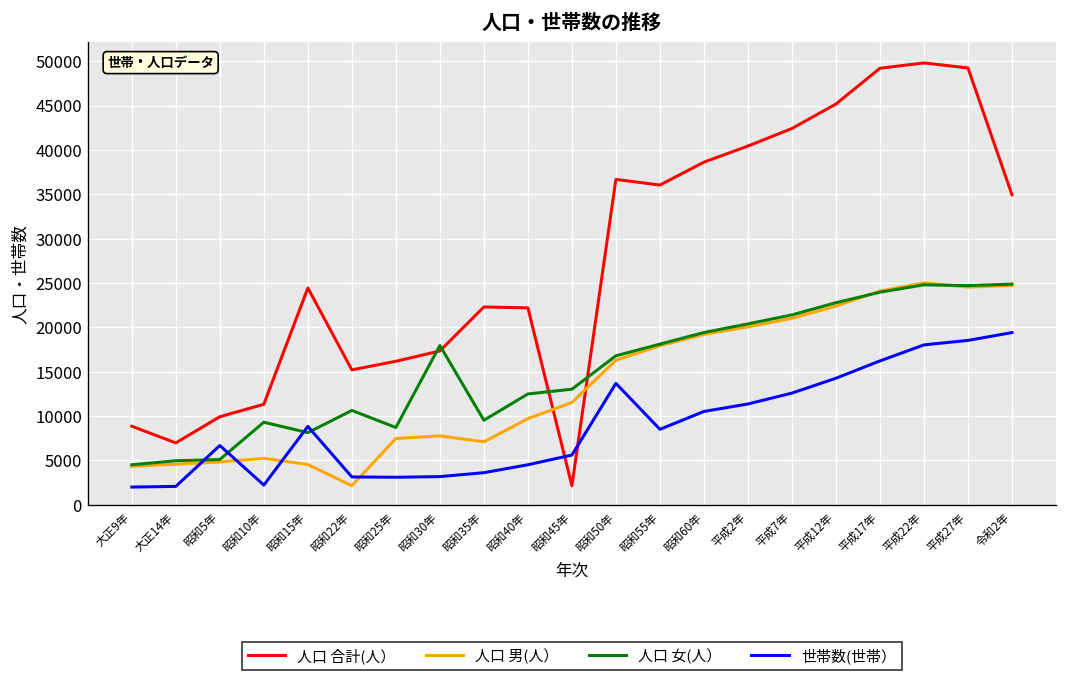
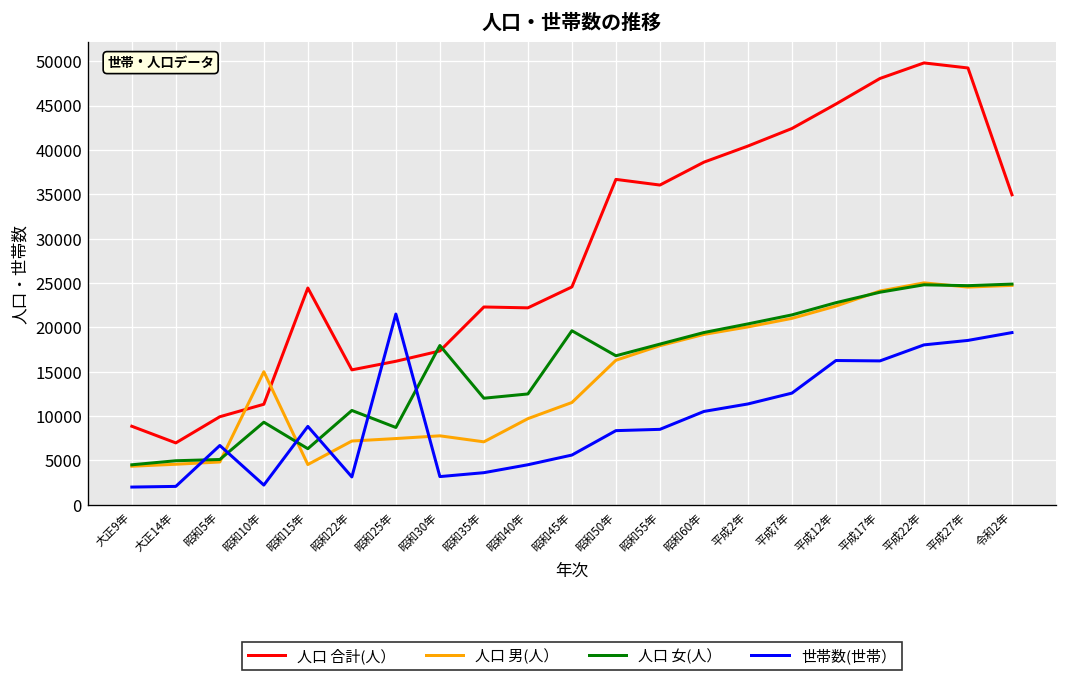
  {
    "人口 合計(人）": {
      "大正9年": 9000,
      "大正14年": 7000,
      "昭和5年": 10000,
      "昭和10年": 11000,
      "昭和15年": 24000,
      "昭和22年": 15000,
      "昭和25年": 16000,
      "昭和30年": 17000,
      "昭和35年": 22000,
      "昭和40年": 22000,
-     "昭和45年": 2000,
+     "昭和45年": 25000,
      "昭和50年": 37000,
      "昭和55年": 36000,
      "昭和60年": 39000,
      "平成2年": 40000,
      "平成7年": 42000,
      "平成12年": 45000,
-     "平成17年": 49000,
+     "平成17年": 48000,
      "平成22年": 50000,
      "平成27年": 49000,
      "令和2年": 35000
    },
    "人口 男(人）": {
      "大正14年": 5000,
-     "昭和10年": 5000,
+     "昭和10年": 15000,
      "昭和15年": 5000,
-     "昭和22年": 2000,
+     "昭和22年": 7000,
      "昭和25年": 7000,
      "昭和30年": 8000,
      "昭和35年": 7000,
      "昭和40年": 10000,
      "昭和45年": 12000,
      "昭和50年": 16000,
      "平成7年": 21000,
      "平成12年": 22000
    },
    "人口 女(人）": {
      "大正14年": 5000,
      "昭和10年": 9000,
-     "昭和15年": 8000,
+     "昭和15年": 6000,
      "昭和22年": 11000,
      "昭和25年": 9000,
      "昭和30年": 18000,
-     "昭和35年": 10000,
+     "昭和35年": 12000,
      "昭和40年": 12000,
-     "昭和45年": 13000,
+     "昭和45年": 20000,
      "昭和50年": 17000,
      "平成7年": 21000,
      "平成12年": 23000
    },
    "世帯数(世帯）": {
      "大正9年": 2000,
      "大正14年": 2000,
      "昭和5年": 7000,
      "昭和10年": 2000,
      "昭和15年": 9000,
      "昭和22年": 3000,
-     "昭和25年": 3000,
+     "昭和25年": 21000,
      "昭和30年": 3000,
      "昭和35年": 4000,
      "昭和40年": 5000,
      "昭和45年": 6000,
-     "昭和50年": 14000,
+     "昭和50年": 8000,
      "昭和55年": 9000,
      "昭和60年": 11000,
      "平成2年": 11000,
      "平成7年": 13000,
-     "平成12年": 14000,
+     "平成12年": 16000,
      "平成17年": 16000,
      "平成22年": 18000,
      "平成27年": 19000,
      "令和2年": 19000
    }
  }
